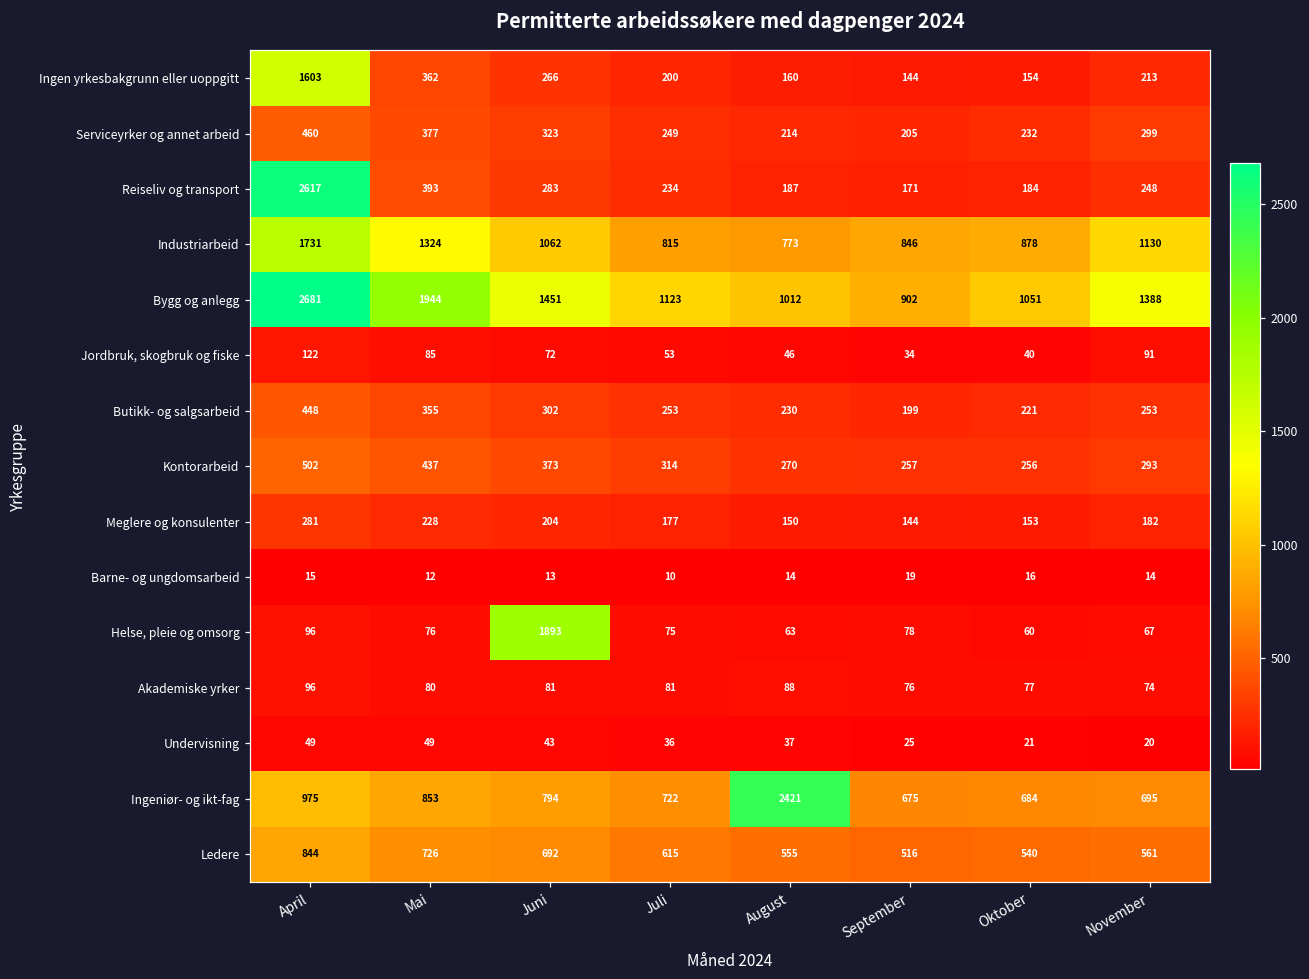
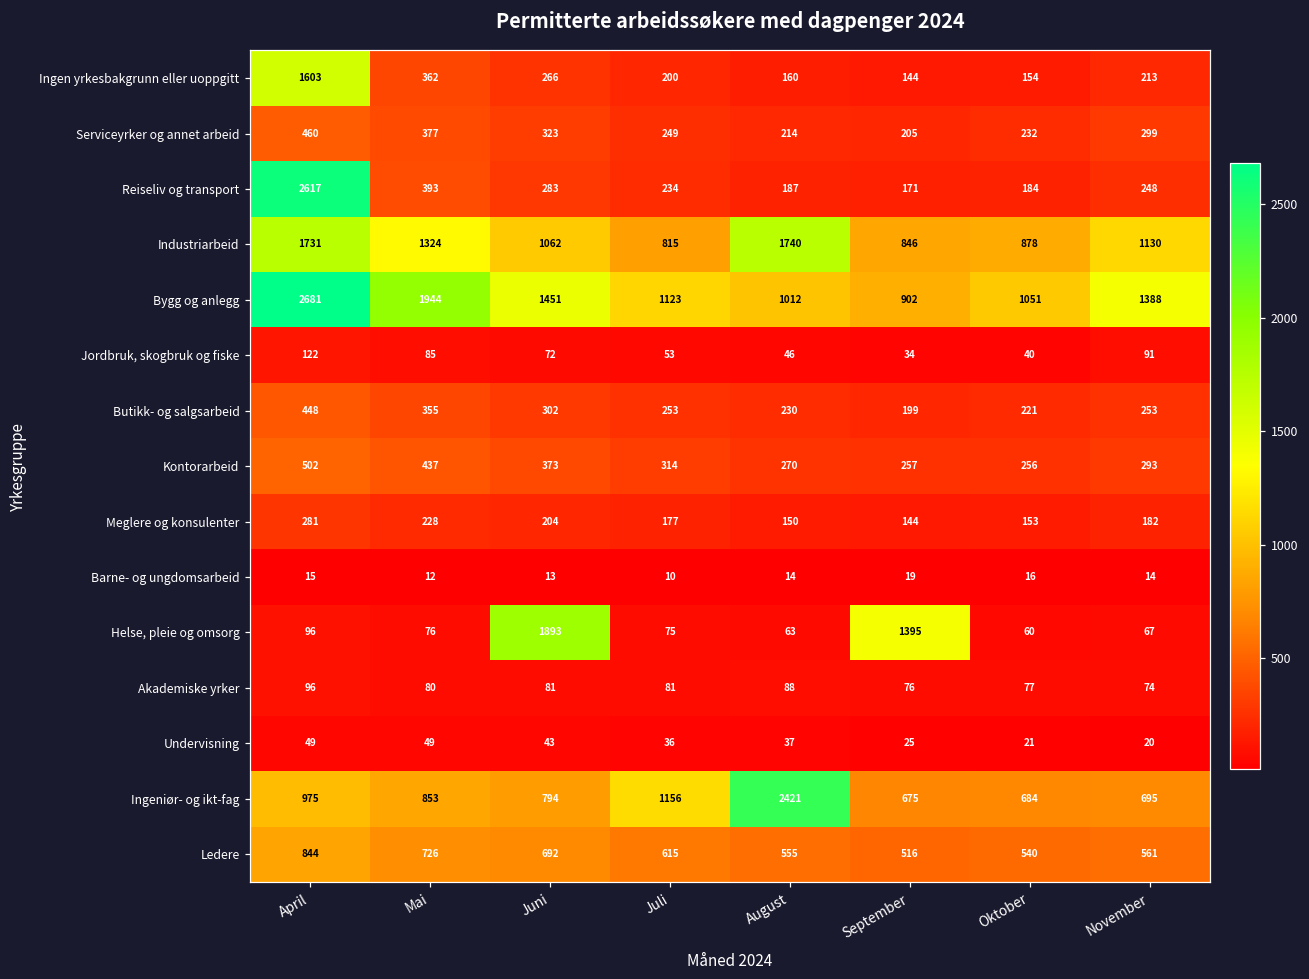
  {
    "Ingen yrkesbakgrunn eller uoppgitt": {
      "April": 1603,
      "Mai": 362,
      "Juni": 266,
      "Juli": 200,
      "August": 160,
      "September": 144,
      "Oktober": 154,
      "November": 213
    },
    "Serviceyrker og annet arbeid": {
      "April": 460,
      "Mai": 377,
      "Juni": 323,
      "Juli": 249,
      "August": 214,
      "September": 205,
      "Oktober": 232,
      "November": 299
    },
    "Reiseliv og transport": {
      "April": 2617,
      "Mai": 393,
      "Juni": 283,
      "Juli": 234,
      "August": 187,
      "September": 171,
      "Oktober": 184,
      "November": 248
    },
    "Industriarbeid": {
      "April": 1731,
      "Mai": 1324,
      "Juni": 1062,
      "Juli": 815,
-     "August": 773,
+     "August": 1740,
      "September": 846,
      "Oktober": 878,
      "November": 1130
    },
    "Bygg og anlegg": {
      "April": 2681,
      "Mai": 1944,
      "Juni": 1451,
      "Juli": 1123,
      "August": 1012,
      "September": 902,
      "Oktober": 1051,
      "November": 1388
    },
    "Jordbruk, skogbruk og fiske": {
      "April": 122,
      "Mai": 85,
      "Juni": 72,
      "Juli": 53,
      "August": 46,
      "September": 34,
      "Oktober": 40,
      "November": 91
    },
    "Butikk- og salgsarbeid": {
      "April": 448,
      "Mai": 355,
      "Juni": 302,
      "Juli": 253,
      "August": 230,
      "September": 199,
      "Oktober": 221,
      "November": 253
    },
    "Kontorarbeid": {
      "April": 502,
      "Mai": 437,
      "Juni": 373,
      "Juli": 314,
      "August": 270,
      "September": 257,
      "Oktober": 256,
      "November": 293
    },
    "Meglere og konsulenter": {
      "April": 281,
      "Mai": 228,
      "Juni": 204,
      "Juli": 177,
      "August": 150,
      "September": 144,
      "Oktober": 153,
      "November": 182
    },
    "Barne- og ungdomsarbeid": {
      "April": 15,
      "Mai": 12,
      "Juni": 13,
      "Juli": 10,
      "August": 14,
      "September": 19,
      "Oktober": 16,
      "November": 14
    },
    "Helse, pleie og omsorg": {
      "April": 96,
      "Mai": 76,
      "Juni": 1893,
      "Juli": 75,
      "August": 63,
-     "September": 78,
+     "September": 1395,
      "Oktober": 60,
      "November": 67
    },
    "Akademiske yrker": {
      "April": 96,
      "Mai": 80,
      "Juni": 81,
      "Juli": 81,
      "August": 88,
      "September": 76,
      "Oktober": 77,
      "November": 74
    },
    "Undervisning": {
      "April": 49,
      "Mai": 49,
      "Juni": 43,
      "Juli": 36,
      "August": 37,
      "September": 25,
      "Oktober": 21,
      "November": 20
    },
    "Ingeniør- og ikt-fag": {
      "April": 975,
      "Mai": 853,
      "Juni": 794,
-     "Juli": 722,
+     "Juli": 1156,
      "August": 2421,
      "September": 675,
      "Oktober": 684,
      "November": 695
    },
    "Ledere": {
      "April": 844,
      "Mai": 726,
      "Juni": 692,
      "Juli": 615,
      "August": 555,
      "September": 516,
      "Oktober": 540,
      "November": 561
    }
  }
